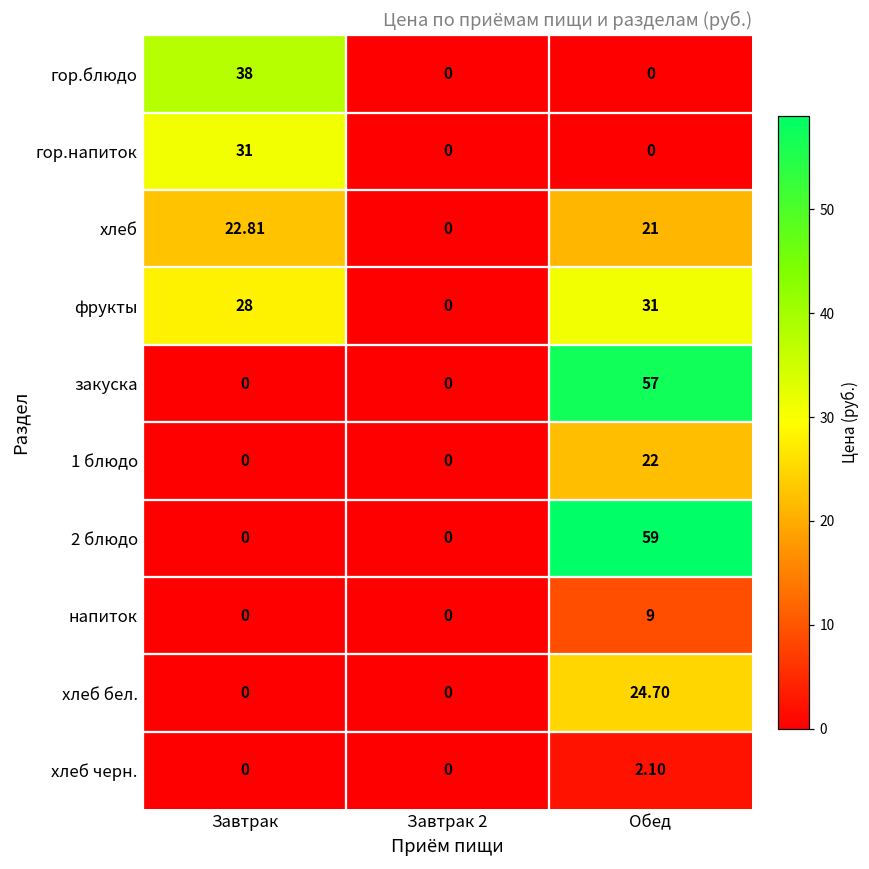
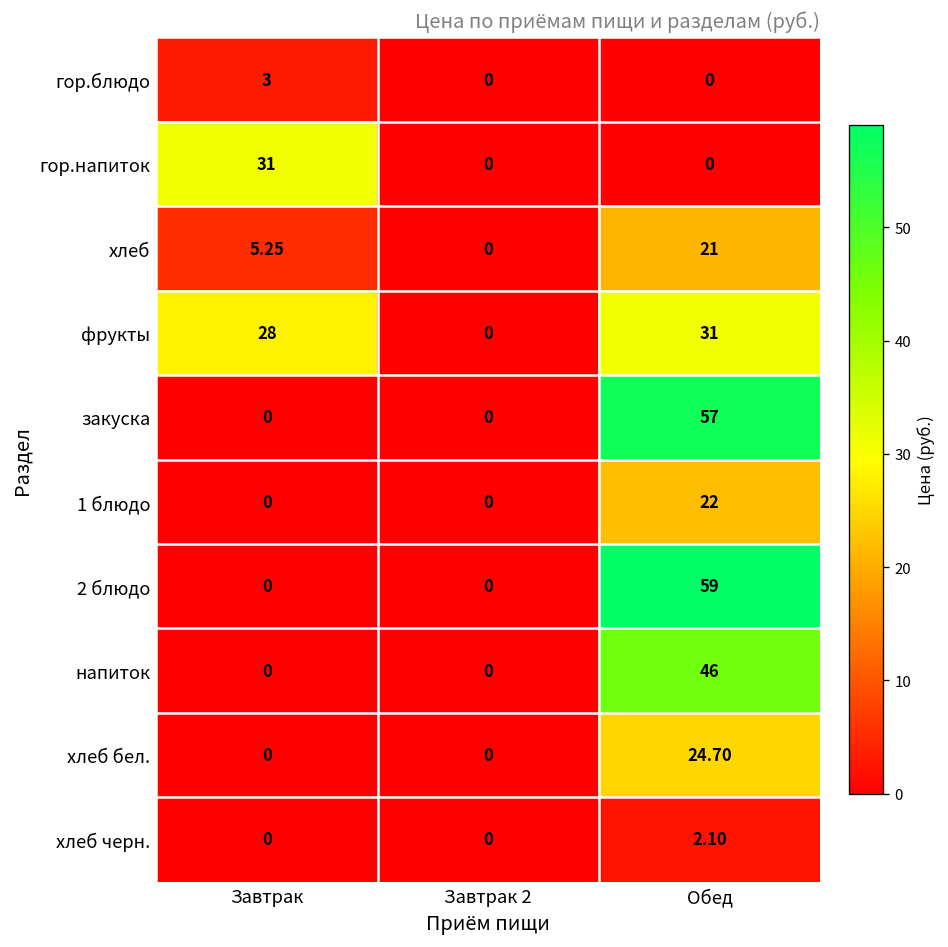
  {
    "гор.блюдо": {
-     "Завтрак": 38,
+     "Завтрак": 3,
      "Завтрак 2": 0,
      "Обед": 0
    },
    "гор.напиток": {
      "Завтрак": 31,
      "Завтрак 2": 0,
      "Обед": 0
    },
    "хлеб": {
-     "Завтрак": 22.81,
+     "Завтрак": 5.25,
      "Завтрак 2": 0,
      "Обед": 21
    },
    "фрукты": {
      "Завтрак": 28,
      "Завтрак 2": 0,
      "Обед": 31
    },
    "закуска": {
      "Завтрак": 0,
      "Завтрак 2": 0,
      "Обед": 57
    },
    "1 блюдо": {
      "Завтрак": 0,
      "Завтрак 2": 0,
      "Обед": 22
    },
    "2 блюдо": {
      "Завтрак": 0,
      "Завтрак 2": 0,
      "Обед": 59
    },
    "напиток": {
      "Завтрак": 0,
      "Завтрак 2": 0,
-     "Обед": 9
+     "Обед": 46
    },
    "хлеб бел.": {
      "Завтрак": 0,
      "Завтрак 2": 0,
      "Обед": 24.70
    },
    "хлеб черн.": {
      "Завтрак": 0,
      "Завтрак 2": 0,
      "Обед": 2.10
    }
  }
